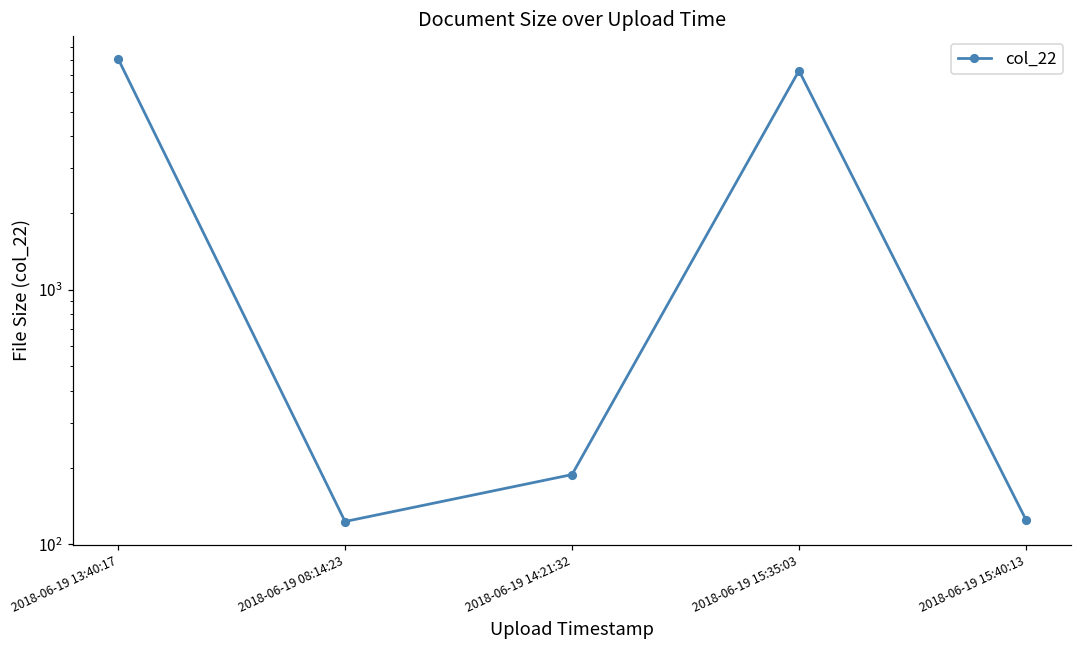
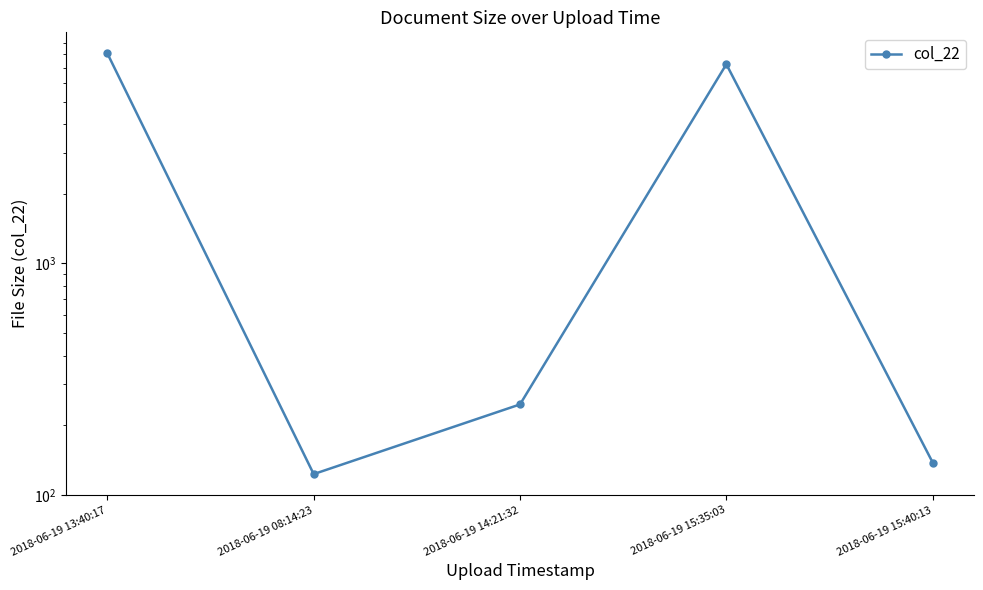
  {
    "2018-06-19 13:40:17": 8100,
    "2018-06-19 08:14:23": 120,
-   "2018-06-19 14:21:32": 190,
+   "2018-06-19 14:21:32": 250,
    "2018-06-19 15:35:03": 7300,
-   "2018-06-19 15:40:13": 130
+   "2018-06-19 15:40:13": 140
  }
